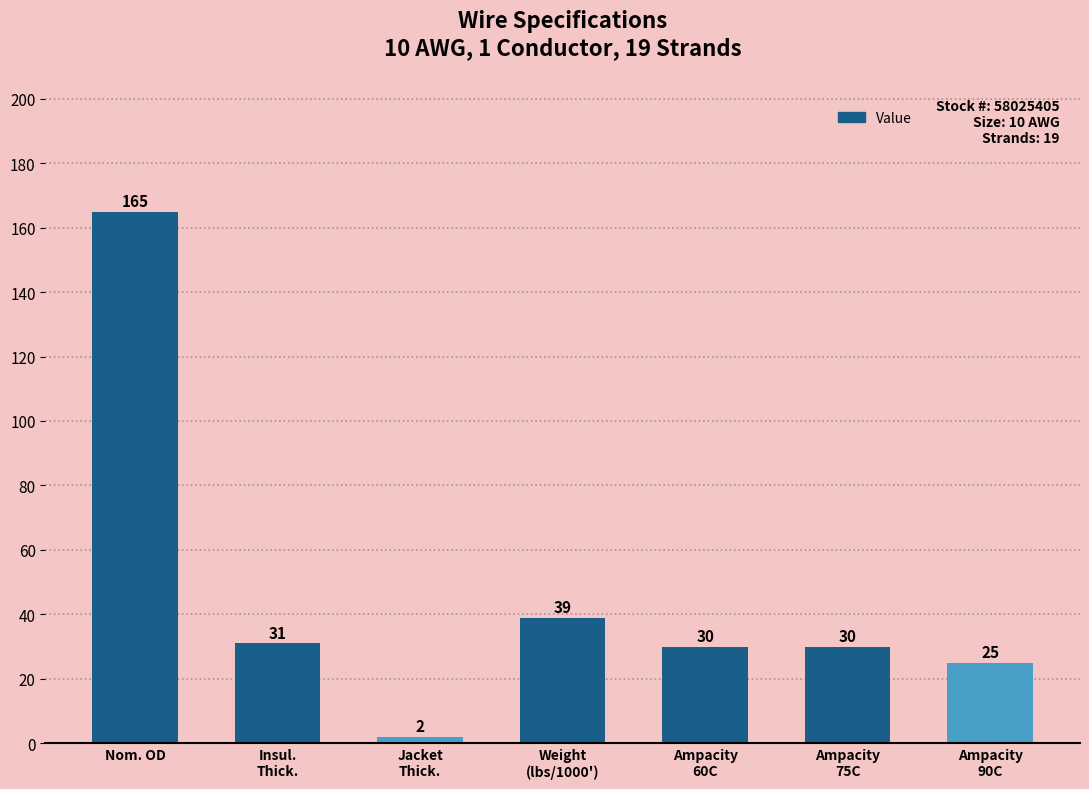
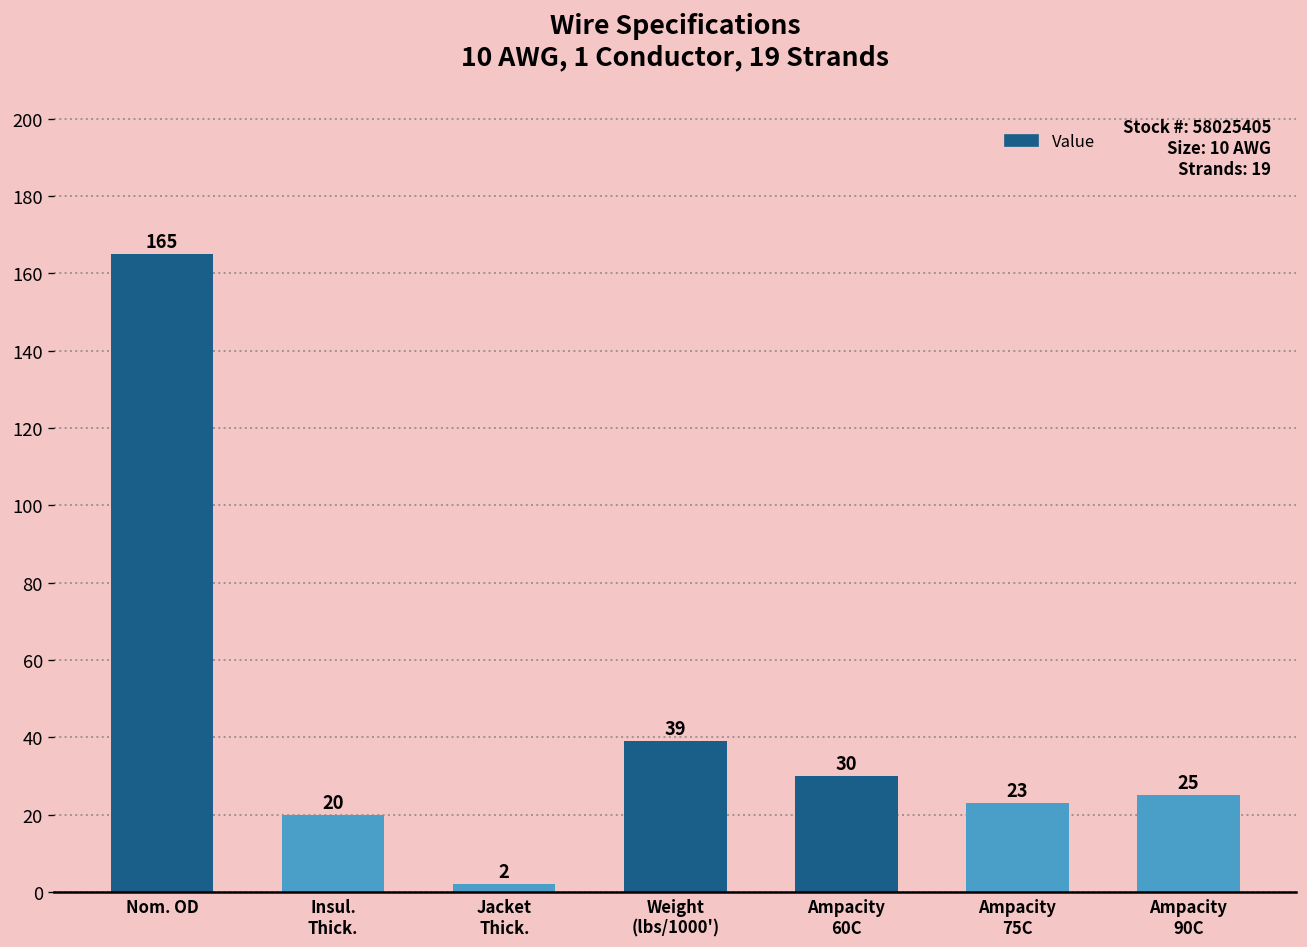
  {
    "Nom. OD": 165,
-   "Insul. Thick.": 31,
+   "Insul. Thick.": 20,
    "Jacket Thick.": 2,
    "Weight (lbs/1000')": 39,
    "Ampacity 60C": 30,
-   "Ampacity 75C": 30,
+   "Ampacity 75C": 23,
    "Ampacity 90C": 25
  }
